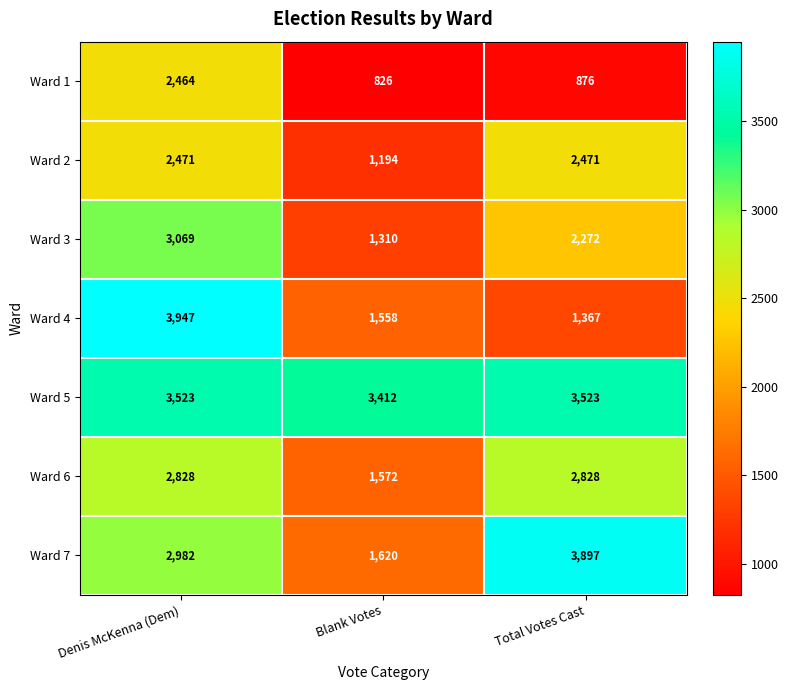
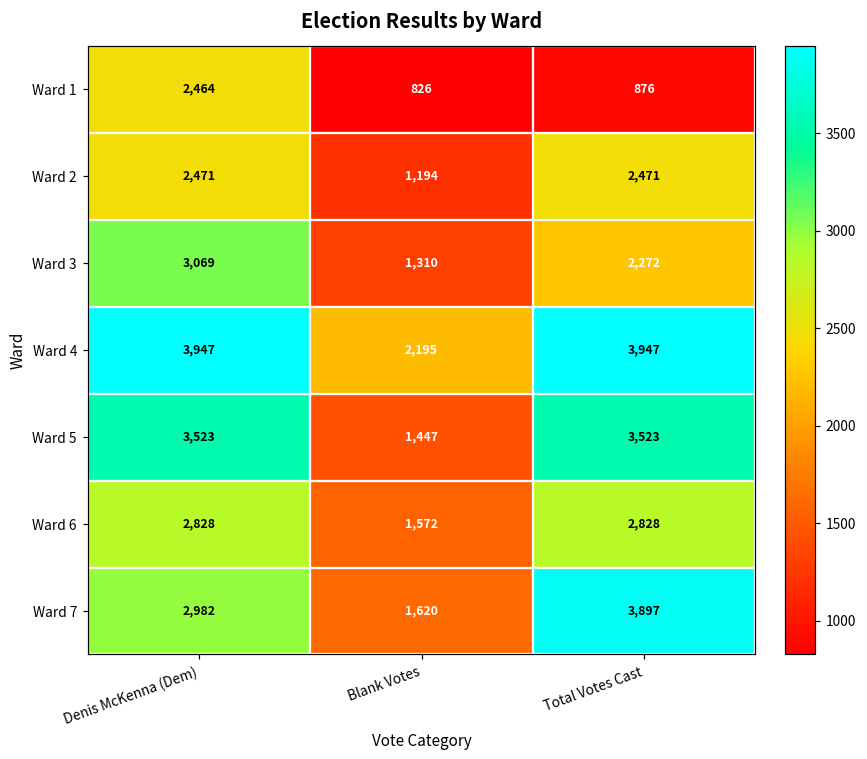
  {
    "Ward 1": {
      "Denis McKenna (Dem)": "2,464",
      "Blank Votes": "826",
      "Total Votes Cast": "876"
    },
    "Ward 2": {
      "Denis McKenna (Dem)": "2,471",
      "Blank Votes": "1,194",
      "Total Votes Cast": "2,471"
    },
    "Ward 3": {
      "Denis McKenna (Dem)": "3,069",
      "Blank Votes": "1,310",
      "Total Votes Cast": "2,272"
    },
    "Ward 4": {
      "Denis McKenna (Dem)": "3,947",
-     "Blank Votes": "1,558",
-     "Total Votes Cast": "1,367"
+     "Blank Votes": "2,195",
+     "Total Votes Cast": "3,947"
    },
    "Ward 5": {
      "Denis McKenna (Dem)": "3,523",
-     "Blank Votes": "3,412",
+     "Blank Votes": "1,447",
      "Total Votes Cast": "3,523"
    },
    "Ward 6": {
      "Denis McKenna (Dem)": "2,828",
      "Blank Votes": "1,572",
      "Total Votes Cast": "2,828"
    },
    "Ward 7": {
      "Denis McKenna (Dem)": "2,982",
      "Blank Votes": "1,620",
      "Total Votes Cast": "3,897"
    }
  }
